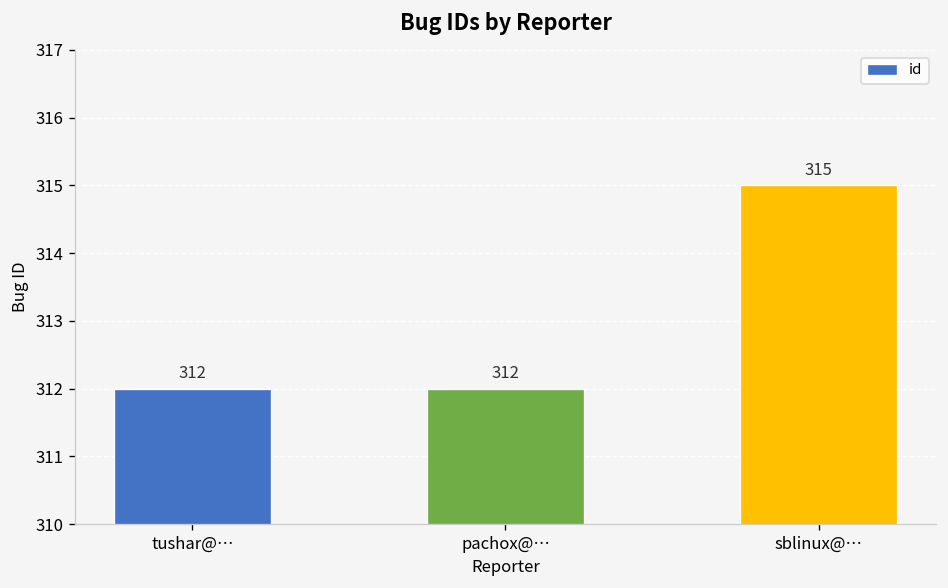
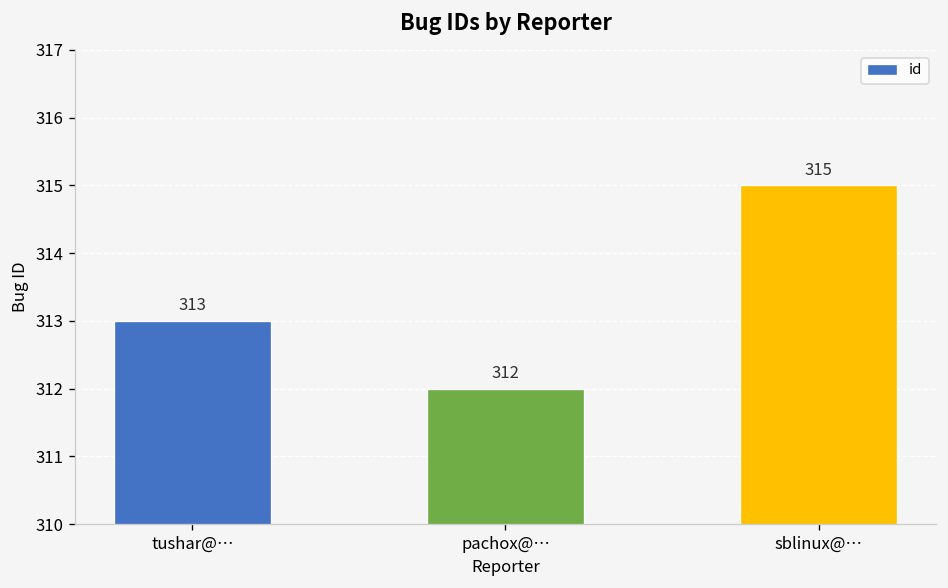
  {
-   "tushar@…": 312,
+   "tushar@…": 313,
    "pachox@…": 312,
    "sblinux@…": 315
  }
